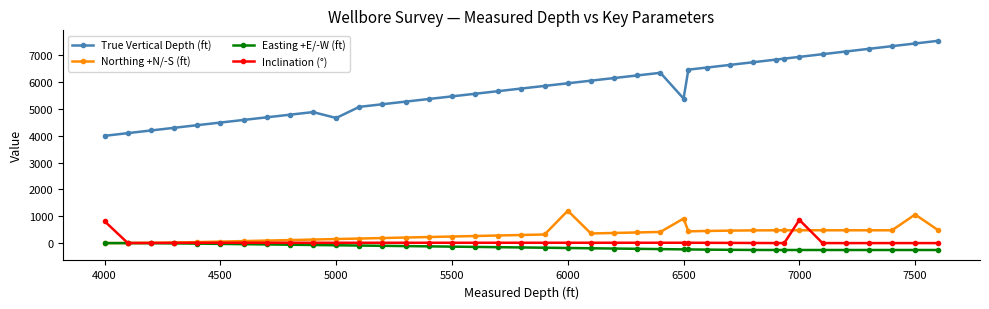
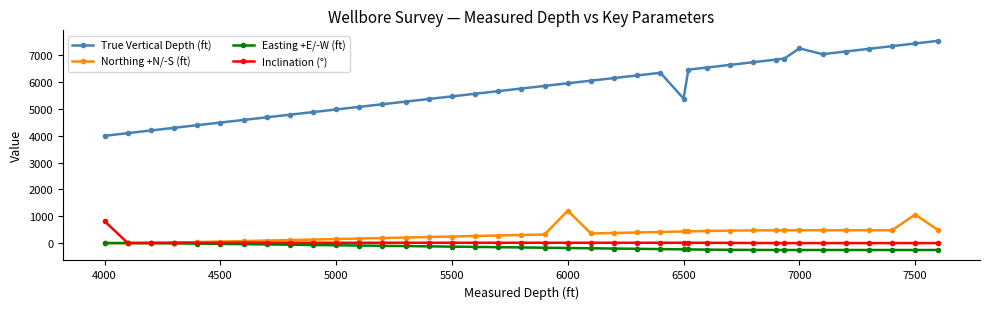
  {
    "True Vertical Depth (ft)": {
      "4000": 4000,
      "4500": 4500,
-     "5000": 4700,
+     "5000": 5000,
      "5500": 5500,
      "6000": 6000,
      "6500": 5400,
-     "7000": 6900,
+     "7000": 7300,
      "7500": 7400
    },
    "Northing +N/-S (ft)": {
      "5000": 200,
      "5500": 200,
      "6000": 1200,
-     "6500": 900,
+     "6500": 400,
      "7000": 500,
      "7500": 1100
    },
    "Easting +E/-W (ft)": {
      "5500": -100,
      "6000": -200,
      "6500": -200,
      "7000": -300,
      "7500": -300
    },
    "Inclination (°)": {
      "4000": 800,
      "5500": 0,
      "6000": 0,
      "6500": 0,
-     "7000": 900,
+     "7000": 0,
      "7500": 0
    }
  }
